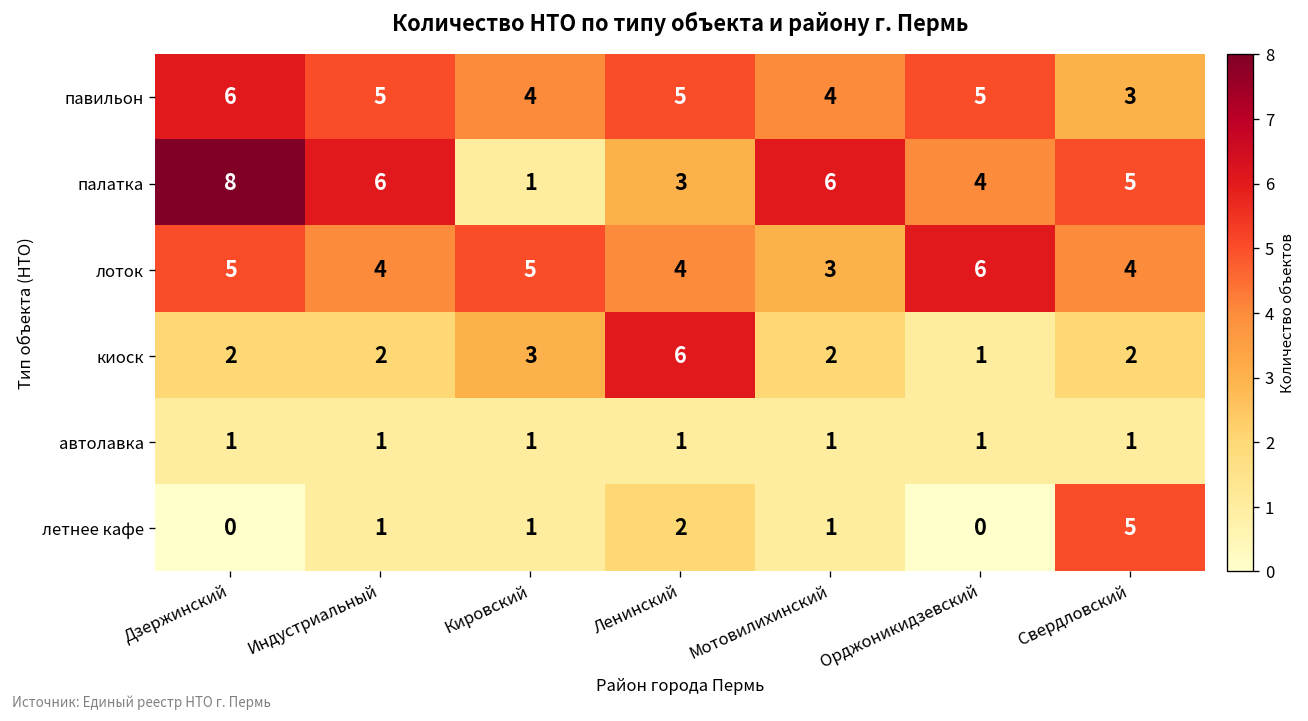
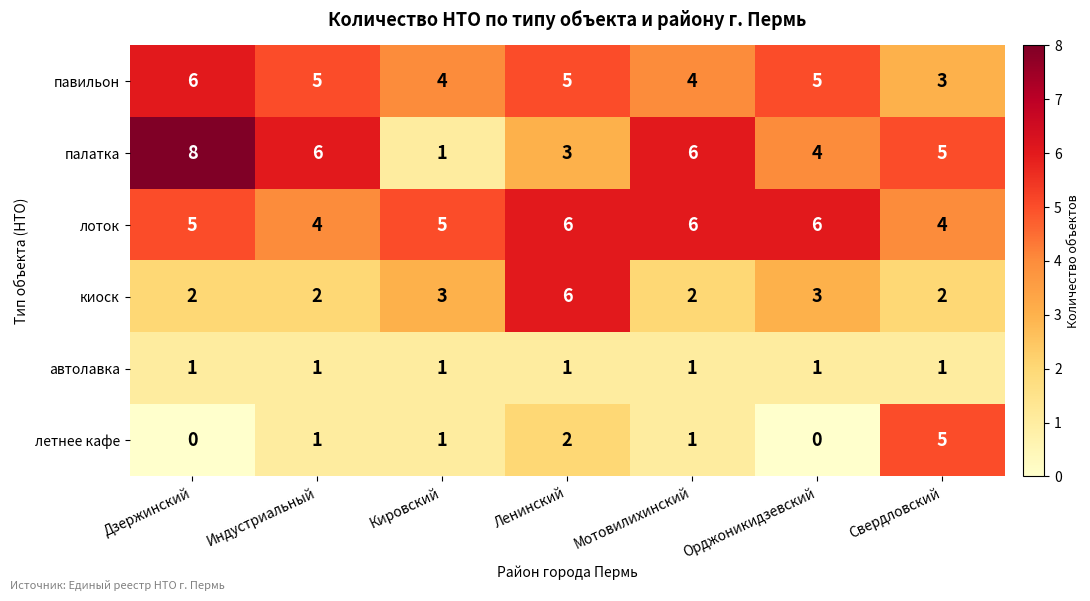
  {
    "павильон": {
      "Дзержинский": 6,
      "Индустриальный": 5,
      "Кировский": 4,
      "Ленинский": 5,
      "Мотовилихинский": 4,
      "Орджоникидзевский": 5,
      "Свердловский": 3
    },
    "палатка": {
      "Дзержинский": 8,
      "Индустриальный": 6,
      "Кировский": 1,
      "Ленинский": 3,
      "Мотовилихинский": 6,
      "Орджоникидзевский": 4,
      "Свердловский": 5
    },
    "лоток": {
      "Дзержинский": 5,
      "Индустриальный": 4,
      "Кировский": 5,
-     "Ленинский": 4,
-     "Мотовилихинский": 3,
+     "Ленинский": 6,
+     "Мотовилихинский": 6,
      "Орджоникидзевский": 6,
      "Свердловский": 4
    },
    "киоск": {
      "Дзержинский": 2,
      "Индустриальный": 2,
      "Кировский": 3,
      "Ленинский": 6,
      "Мотовилихинский": 2,
-     "Орджоникидзевский": 1,
+     "Орджоникидзевский": 3,
      "Свердловский": 2
    },
    "автолавка": {
      "Дзержинский": 1,
      "Индустриальный": 1,
      "Кировский": 1,
      "Ленинский": 1,
      "Мотовилихинский": 1,
      "Орджоникидзевский": 1,
      "Свердловский": 1
    },
    "летнее кафе": {
      "Дзержинский": 0,
      "Индустриальный": 1,
      "Кировский": 1,
      "Ленинский": 2,
      "Мотовилихинский": 1,
      "Орджоникидзевский": 0,
      "Свердловский": 5
    }
  }
